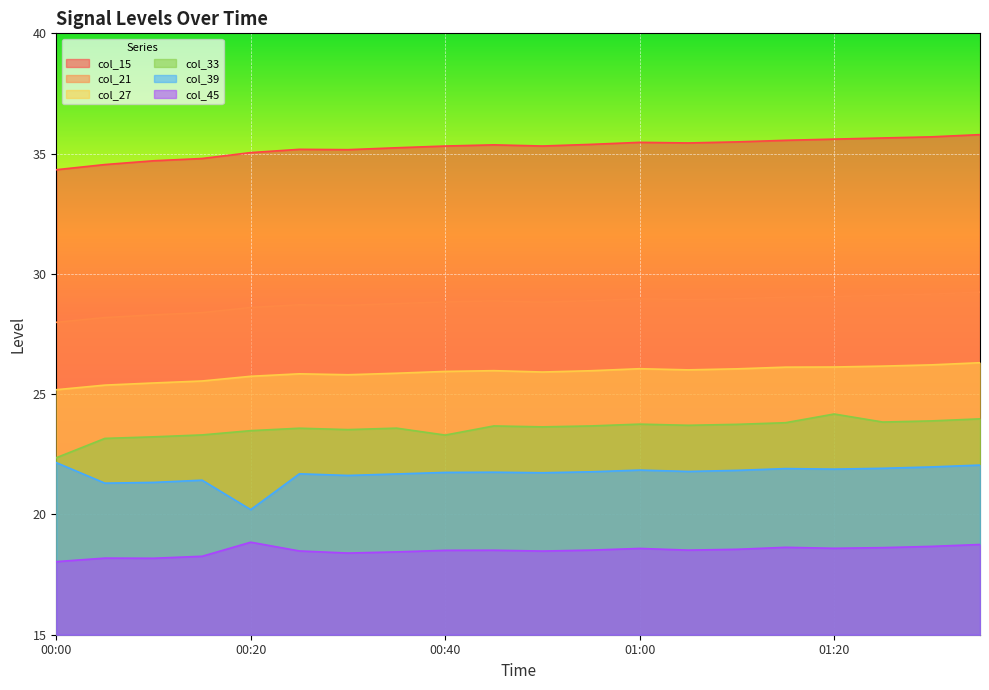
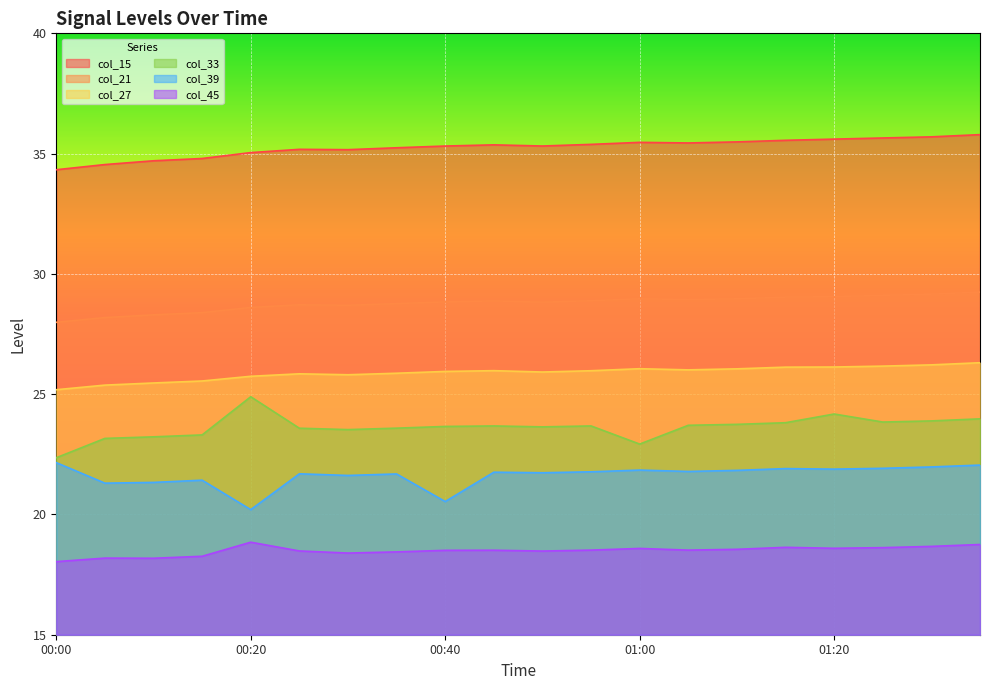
  {
    "col_33": {
      "00:00": 22.4,
-     "00:20": 23.5,
-     "00:40": 23.3,
-     "01:00": 23.8,
+     "00:20": 24.9,
+     "00:40": 23.7,
+     "01:00": 22.9,
      "01:20": 24.2
    },
    "col_39": {
      "00:00": 22.2,
      "00:20": 20.2,
-     "00:40": 21.7,
+     "00:40": 20.5,
      "01:00": 21.8,
      "01:20": 21.9
    },
    "col_45": {
      "00:00": 18.0,
      "00:20": 18.8,
      "00:40": 18.5,
      "01:00": 18.6,
      "01:20": 18.6
    }
  }
